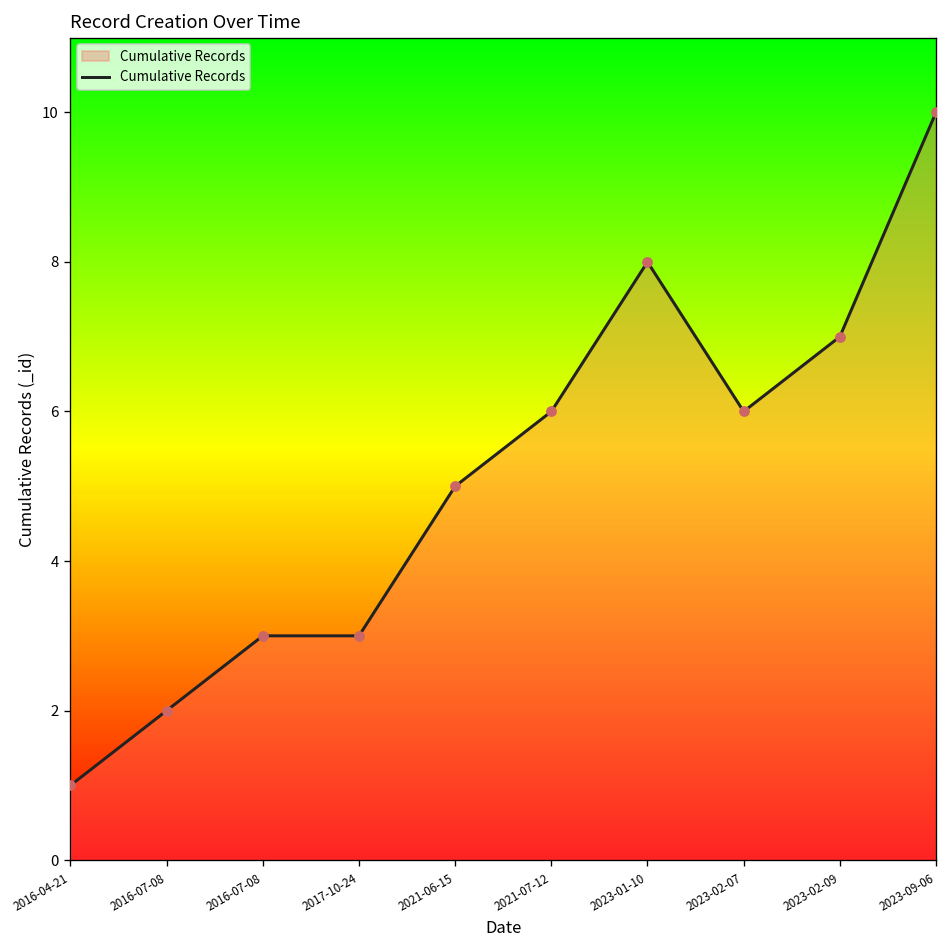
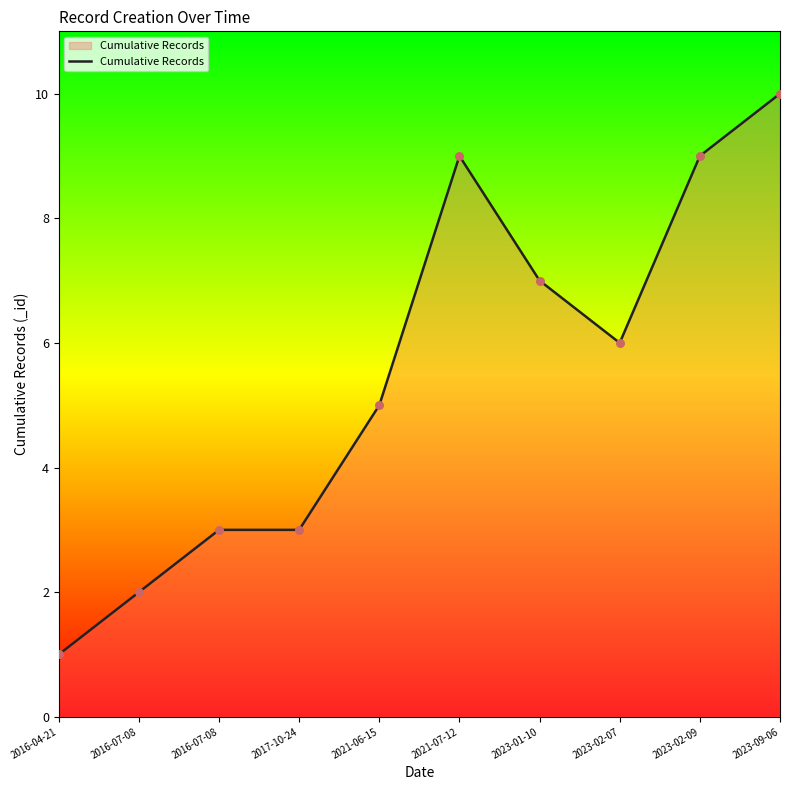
  {
    "2016-04-21": 1,
    "2017-10-24": 3,
    "2021-06-15": 5,
-   "2021-07-12": 6,
-   "2023-01-10": 8,
+   "2021-07-12": 9,
+   "2023-01-10": 7,
    "2023-02-07": 6,
-   "2023-02-09": 7,
+   "2023-02-09": 9,
    "2023-09-06": 10
  }
